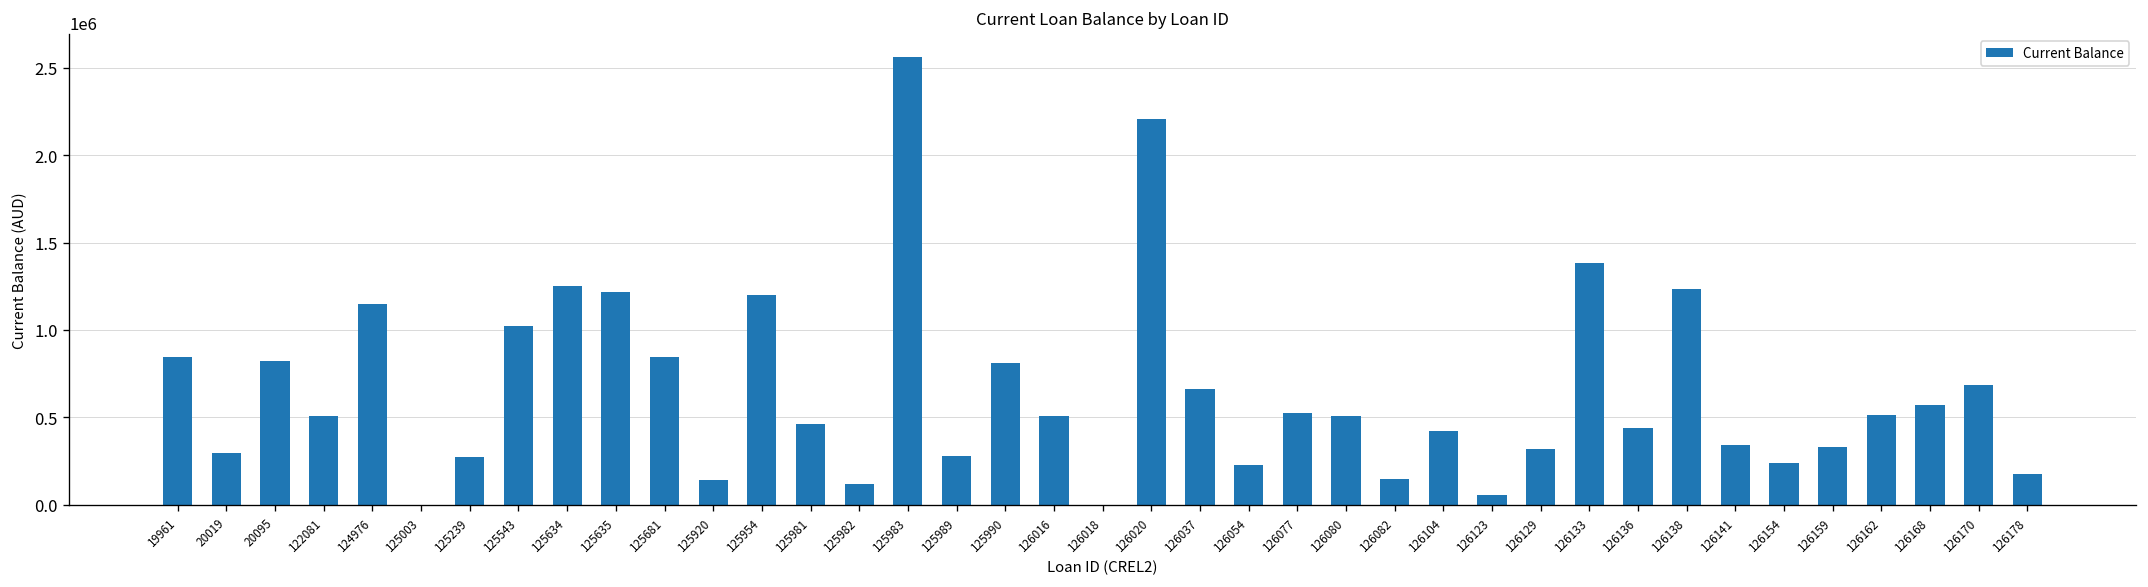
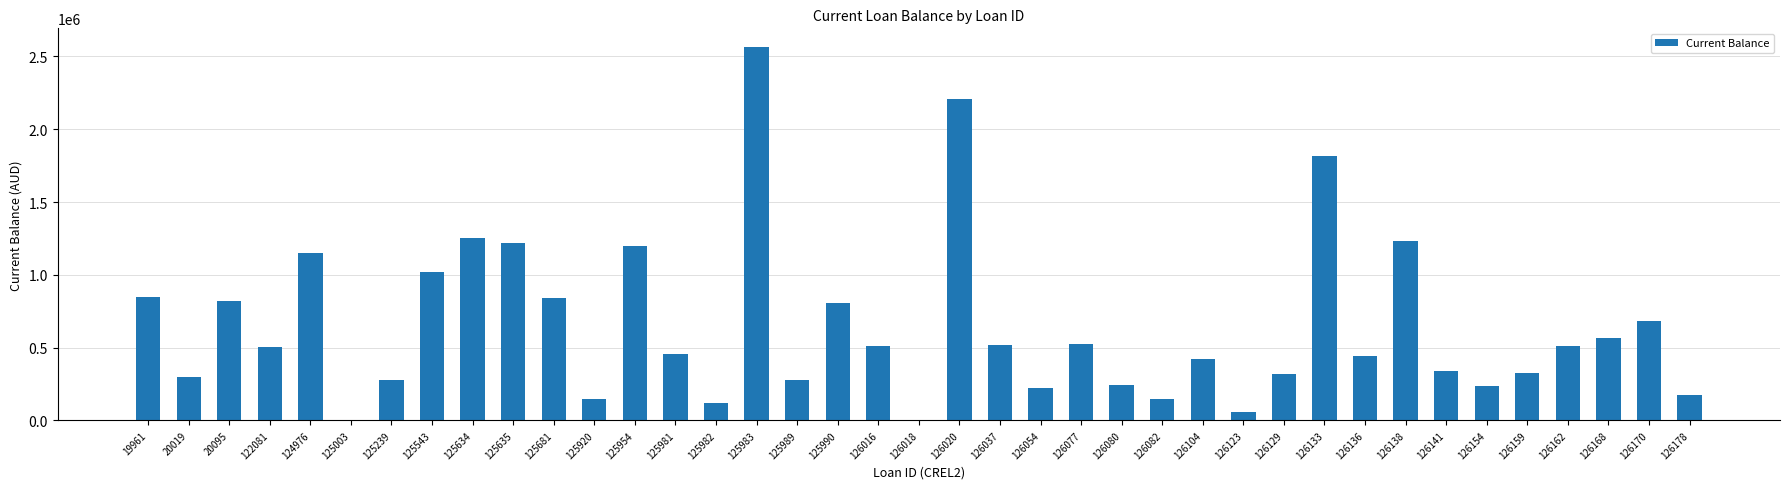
  {
    "19961": 850000,
    "20019": 300000,
    "20095": 820000,
    "122081": 510000,
    "124976": 1150000,
    "125003": 0,
    "125239": 280000,
    "125543": 1020000,
    "125634": 1250000,
    "125635": 1220000,
    "125681": 840000,
    "125920": 140000,
    "125954": 1200000,
    "125981": 460000,
    "125982": 120000,
    "125983": 2560000,
    "125989": 280000,
    "125990": 810000,
    "126016": 510000,
    "126020": 2210000,
-   "126037": 660000,
+   "126037": 520000,
    "126054": 230000,
    "126077": 520000,
-   "126080": 510000,
+   "126080": 240000,
    "126082": 150000,
    "126104": 420000,
    "126123": 60000,
    "126129": 320000,
-   "126133": 1380000,
+   "126133": 1810000,
    "126136": 440000,
    "126138": 1230000,
    "126141": 340000,
    "126154": 240000,
    "126159": 330000,
    "126162": 510000,
    "126168": 570000,
    "126170": 680000,
    "126178": 170000
  }
